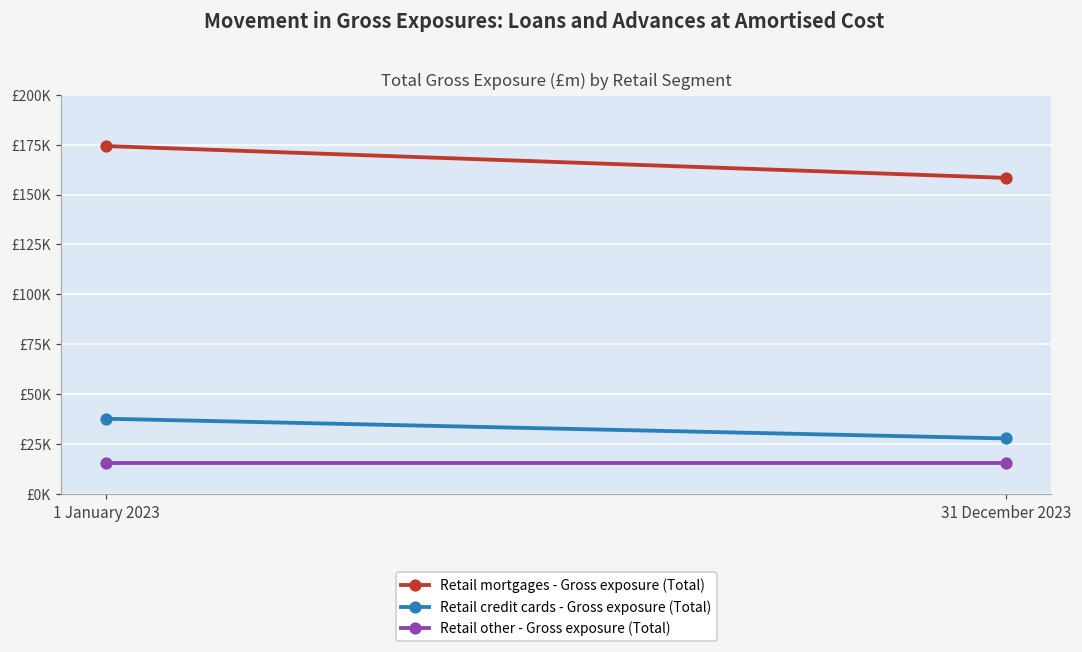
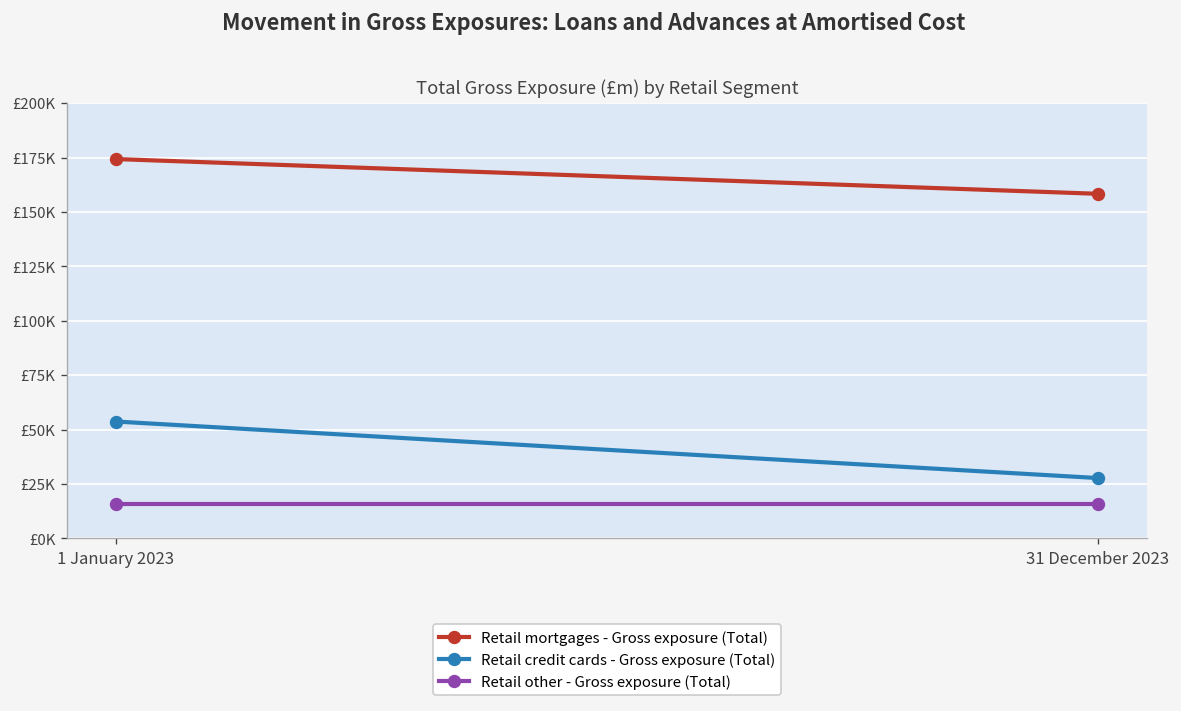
  {
    "Retail mortgages - Gross exposure (Total)": {
      "1 January 2023": "£174000",
      "31 December 2023": "£158000"
    },
    "Retail credit cards - Gross exposure (Total)": {
-     "1 January 2023": "£38000",
+     "1 January 2023": "£54000",
      "31 December 2023": "£28000"
    },
    "Retail other - Gross exposure (Total)": {
      "1 January 2023": "£16000",
      "31 December 2023": "£16000"
    }
  }
